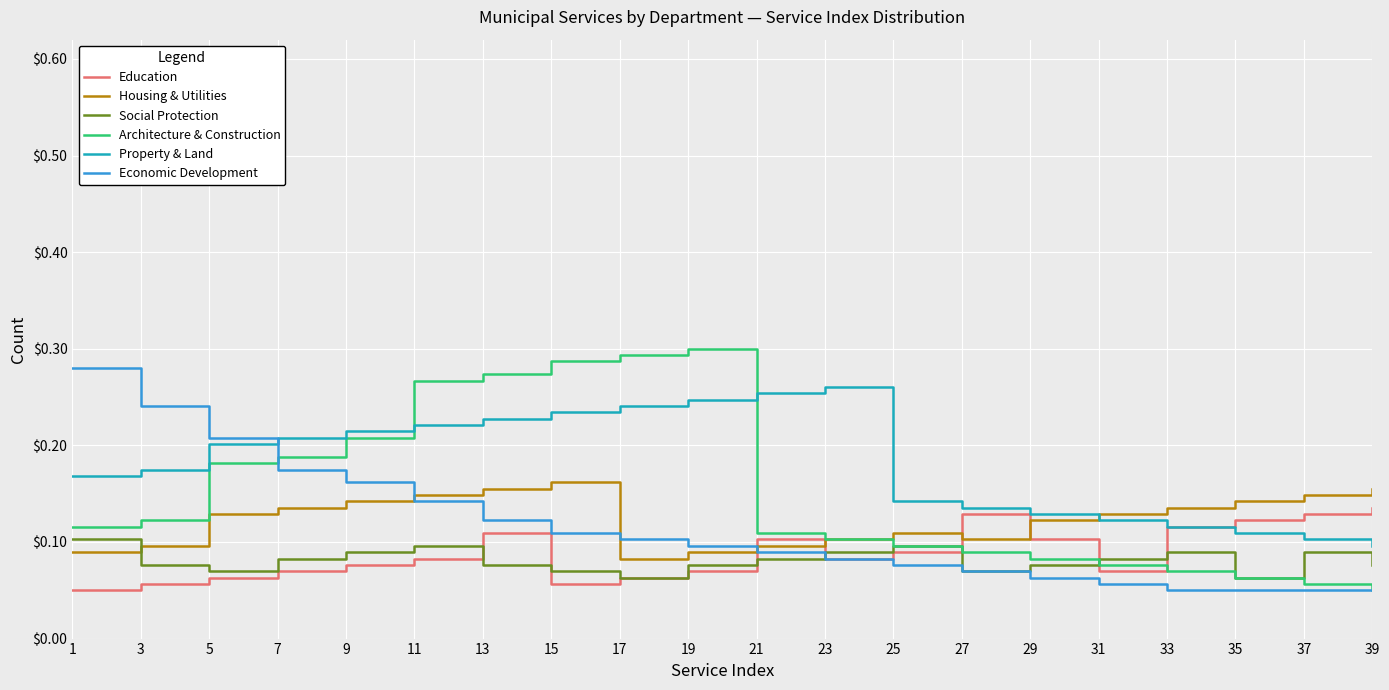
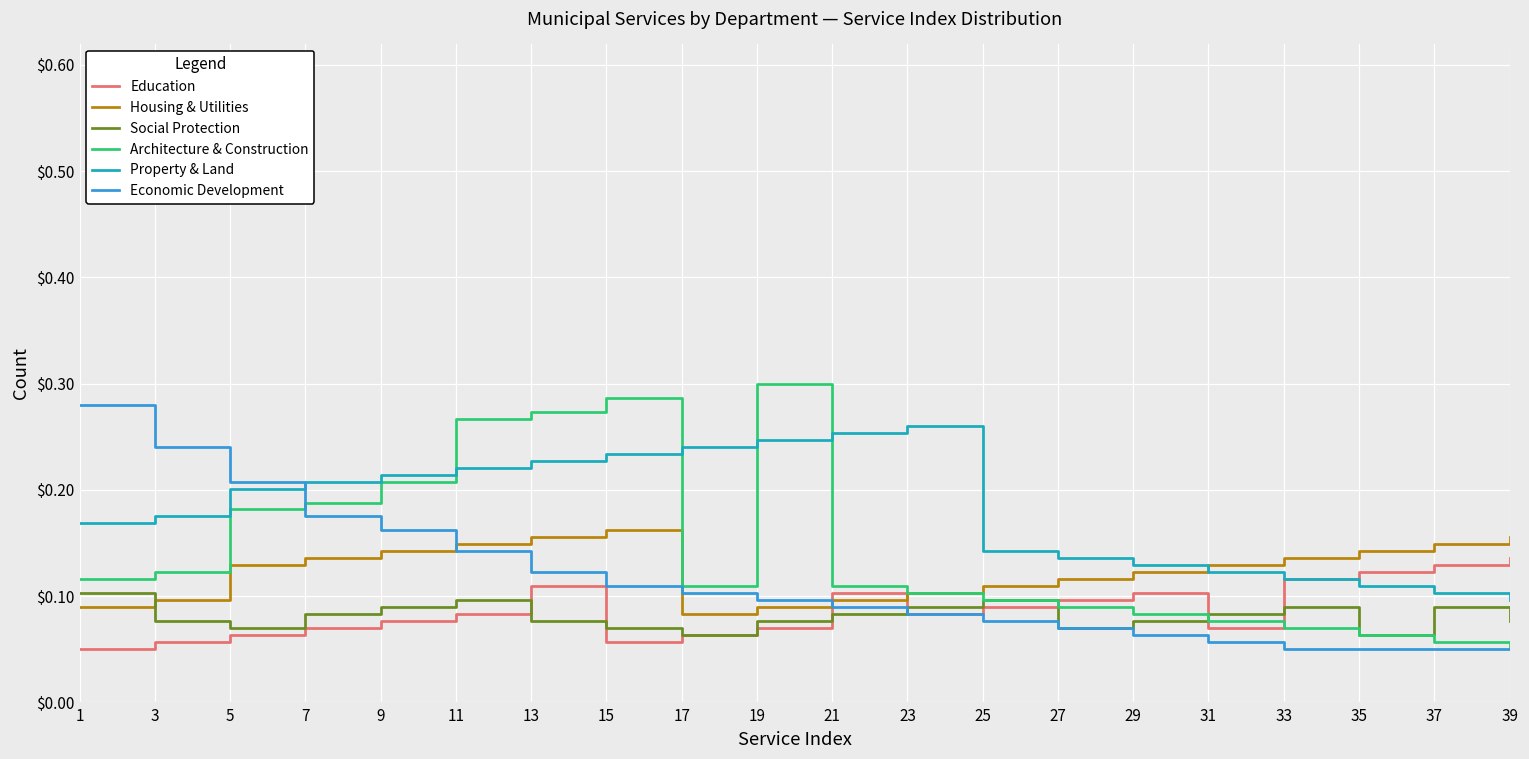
  {
    "Education": {
      "1": "$0.05",
      "3": "$0.06",
      "5": "$0.06",
      "7": "$0.07",
      "9": "$0.08",
      "11": "$0.08",
      "13": "$0.11",
      "15": "$0.06",
      "19": "$0.07",
      "21": "$0.10",
      "25": "$0.09",
-     "27": "$0.13",
+     "27": "$0.10",
      "29": "$0.10",
      "31": "$0.07",
      "35": "$0.12",
      "37": "$0.13",
      "39": "$0.14"
    },
    "Housing & Utilities": {
      "1": "$0.09",
      "3": "$0.10",
      "5": "$0.13",
      "7": "$0.14",
      "9": "$0.14",
      "11": "$0.15",
      "13": "$0.16",
      "15": "$0.16",
      "17": "$0.08",
      "19": "$0.09",
      "21": "$0.10",
      "25": "$0.11",
-     "27": "$0.10",
+     "27": "$0.12",
      "29": "$0.12",
      "31": "$0.13",
      "33": "$0.14",
      "35": "$0.14",
      "37": "$0.15",
      "39": "$0.16"
    },
    "Social Protection": {
      "1": "$0.10",
      "3": "$0.08",
      "5": "$0.07",
      "7": "$0.08",
      "9": "$0.09",
      "11": "$0.10",
      "13": "$0.08",
      "15": "$0.07",
      "19": "$0.08",
      "21": "$0.08",
      "23": "$0.09",
      "29": "$0.08",
      "31": "$0.08",
      "33": "$0.09",
      "37": "$0.09",
      "39": "$0.08"
    },
    "Architecture & Construction": {
      "1": "$0.12",
      "3": "$0.12",
      "5": "$0.18",
      "7": "$0.19",
      "9": "$0.21",
      "11": "$0.27",
      "13": "$0.27",
      "15": "$0.29",
-     "17": "$0.29",
+     "17": "$0.11",
      "19": "$0.30",
      "21": "$0.11",
      "27": "$0.09",
      "29": "$0.08",
      "31": "$0.08",
      "33": "$0.07",
      "37": "$0.06"
    }
  }
